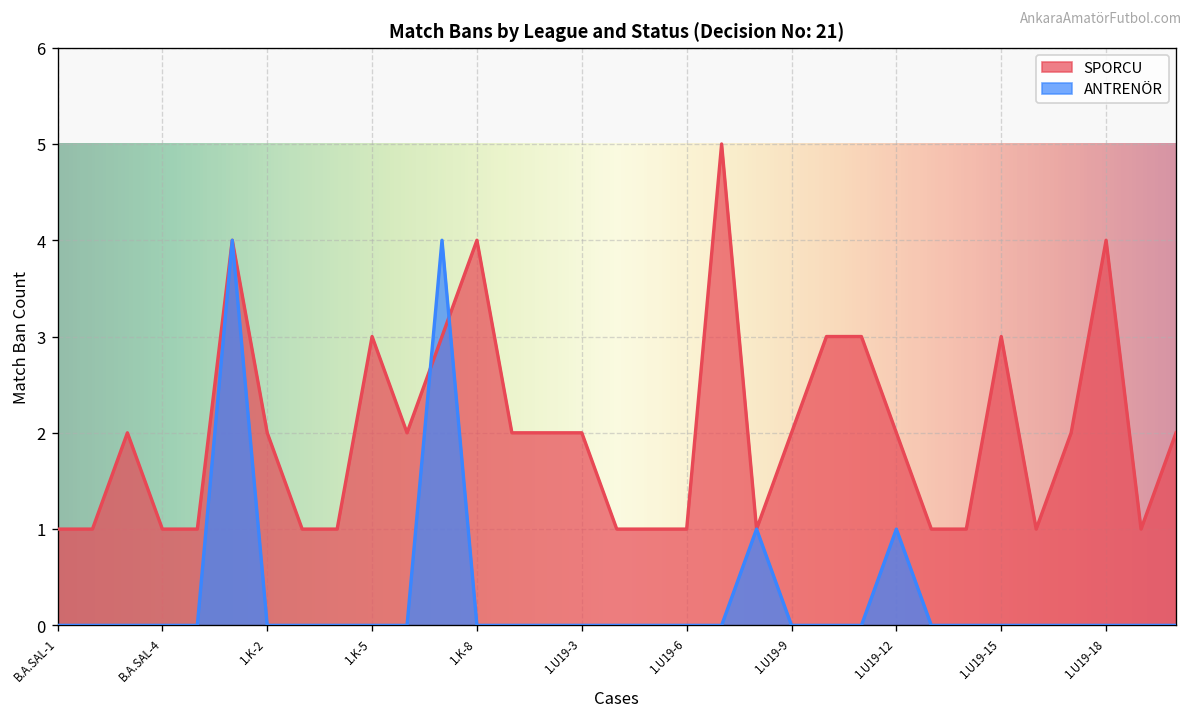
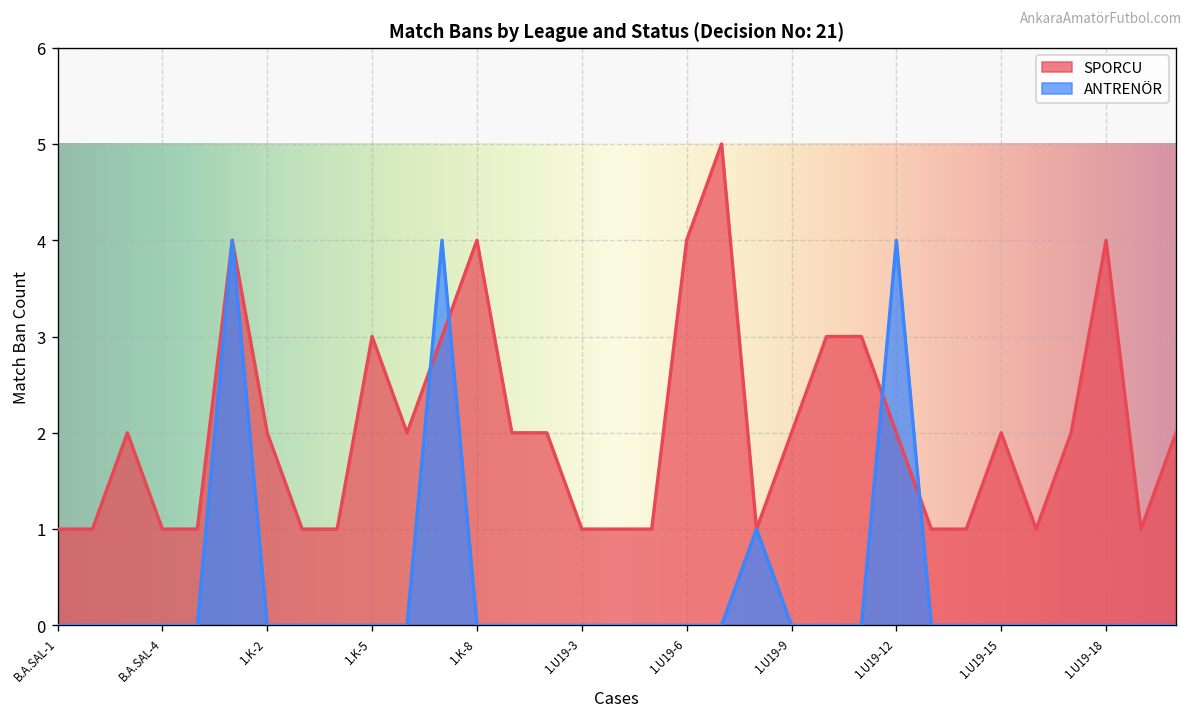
  {
    "SPORCU": {
      "B.A.SAL-1": 1,
      "B.A.SAL-4": 1,
      "1.K-2": 2,
      "1.K-5": 3,
      "1.K-8": 4,
-     "1.U19-3": 2,
-     "1.U19-6": 1,
+     "1.U19-3": 1,
+     "1.U19-6": 4,
      "1.U19-9": 2,
      "1.U19-12": 2,
-     "1.U19-15": 3,
+     "1.U19-15": 2,
      "1.U19-18": 4
    },
    "ANTRENÖR": {
      "B.A.SAL-1": 0,
      "B.A.SAL-4": 0,
      "1.K-2": 0,
      "1.K-5": 0,
      "1.K-8": 0,
      "1.U19-3": 0,
      "1.U19-6": 0,
      "1.U19-9": 0,
-     "1.U19-12": 1,
+     "1.U19-12": 4,
      "1.U19-15": 0,
      "1.U19-18": 0
    }
  }
